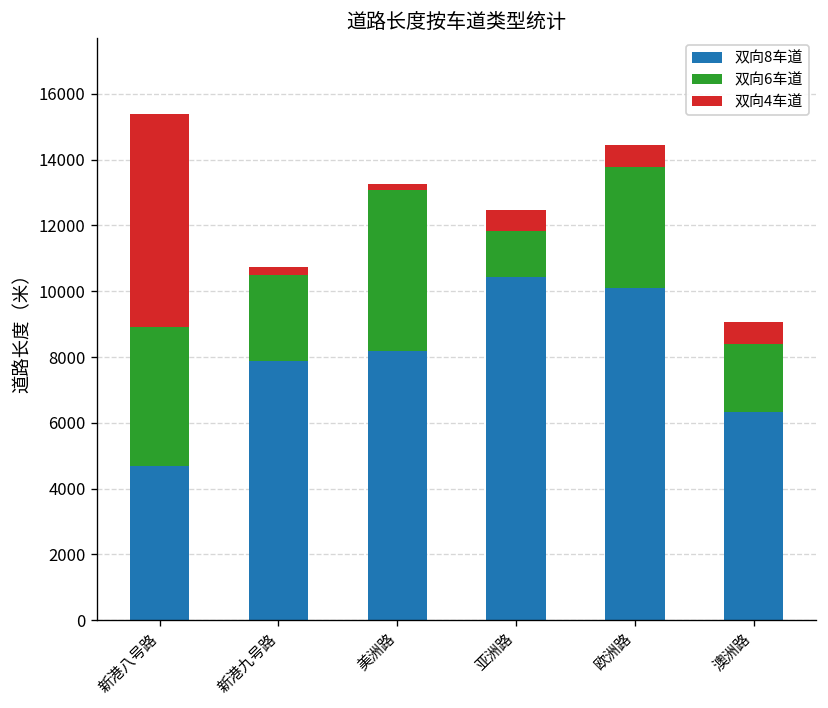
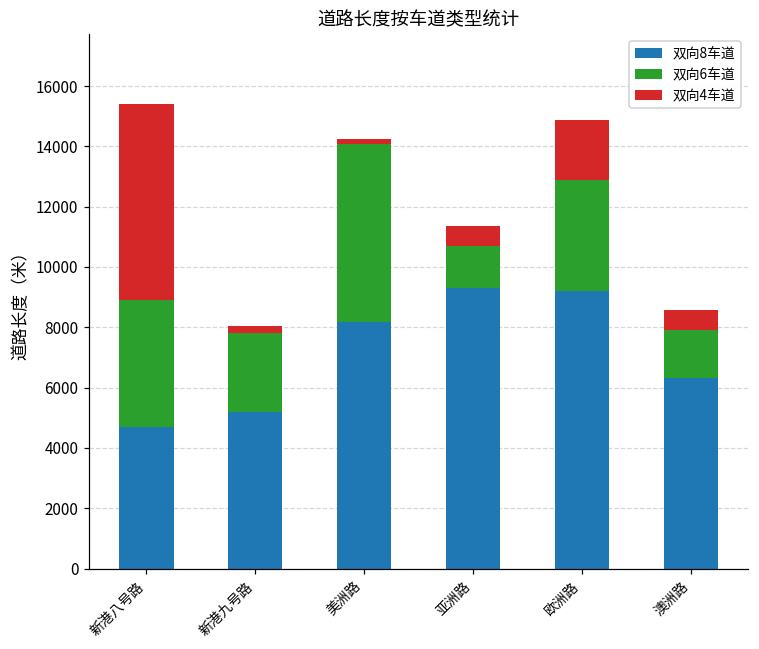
  {
    "双向8车道": {
      "新港八号路": 4700,
-     "新港九号路": 7900,
+     "新港九号路": 5200,
      "美洲路": 8200,
-     "亚洲路": 10400,
-     "欧洲路": 10100,
+     "亚洲路": 9300,
+     "欧洲路": 9200,
      "澳洲路": 6300
    },
    "双向6车道": {
      "新港八号路": 4200,
      "新港九号路": 2600,
-     "美洲路": 4900,
+     "美洲路": 5900,
      "亚洲路": 1400,
      "欧洲路": 3700,
-     "澳洲路": 2100
+     "澳洲路": 1600
    },
    "双向4车道": {
      "新港八号路": 6500,
      "新港九号路": 200,
      "美洲路": 200,
      "亚洲路": 700,
-     "欧洲路": 700,
+     "欧洲路": 2000,
      "澳洲路": 700
    }
  }
